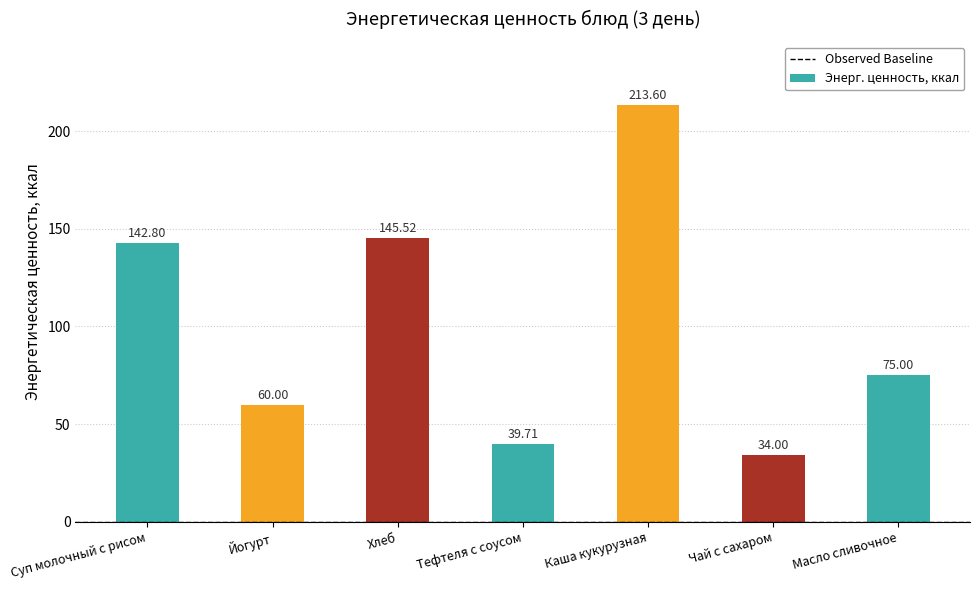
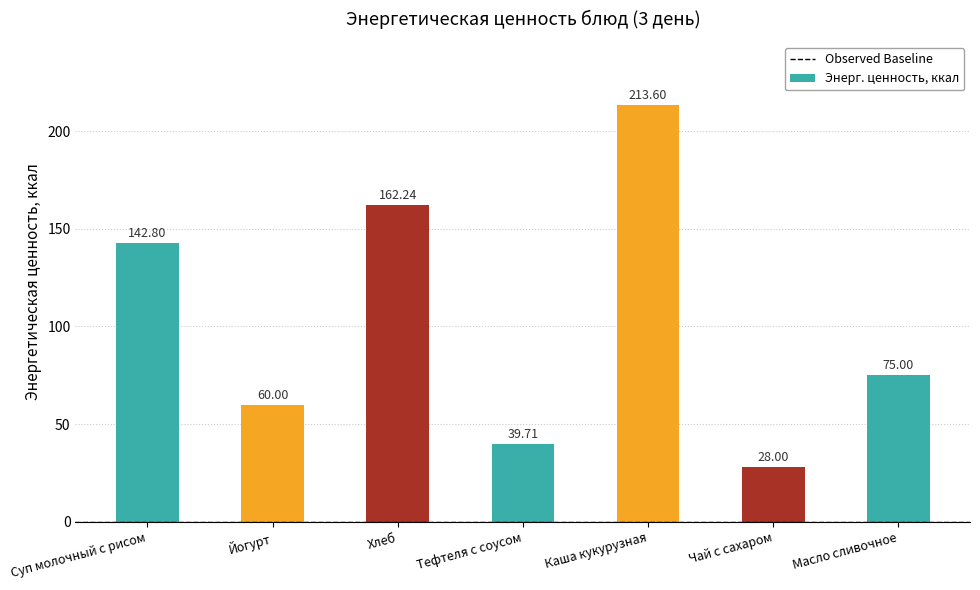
  {
    "Суп молочный с рисом": 142.80,
    "Йогурт": 60.00,
-   "Хлеб": 145.52,
+   "Хлеб": 162.24,
    "Тефтеля с соусом": 39.71,
    "Каша кукурузная": 213.60,
-   "Чай с сахаром": 34.00,
+   "Чай с сахаром": 28.00,
    "Масло сливочное": 75.00
  }
